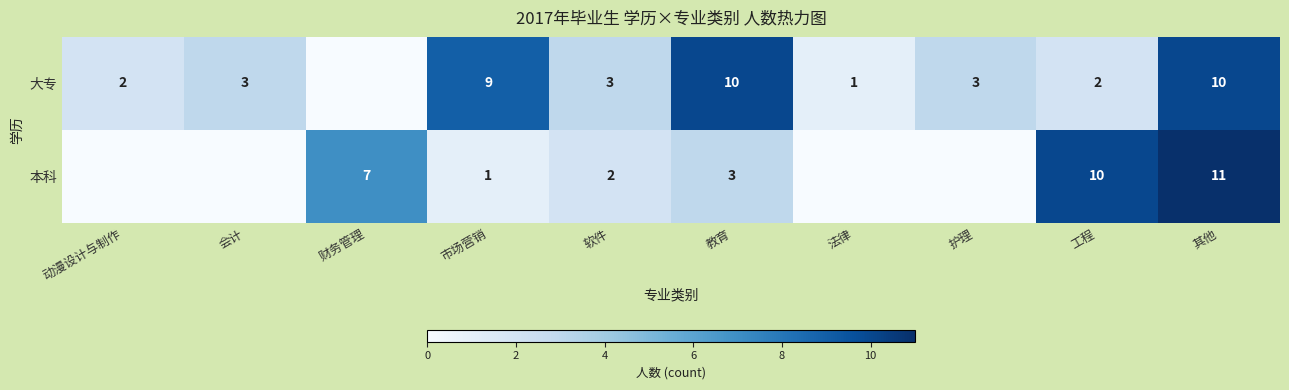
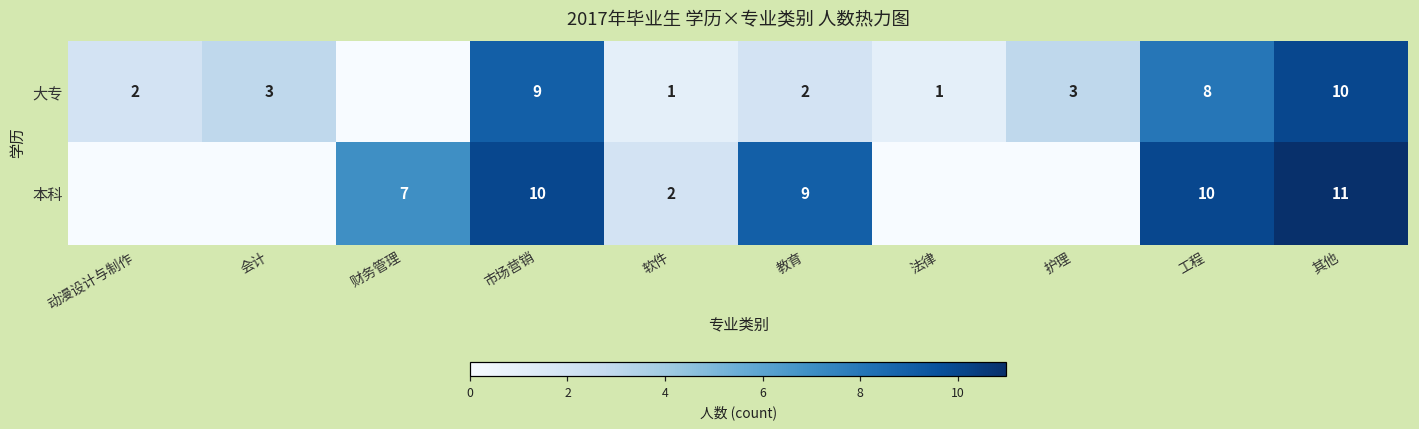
  {
    "大专": {
      "动漫设计与制作": 2,
      "会计": 3,
      "市场营销": 9,
-     "软件": 3,
-     "教育": 10,
+     "软件": 1,
+     "教育": 2,
      "法律": 1,
      "护理": 3,
-     "工程": 2,
+     "工程": 8,
      "其他": 10
    },
    "本科": {
      "财务管理": 7,
-     "市场营销": 1,
+     "市场营销": 10,
      "软件": 2,
-     "教育": 3,
+     "教育": 9,
      "工程": 10,
      "其他": 11
    }
  }
